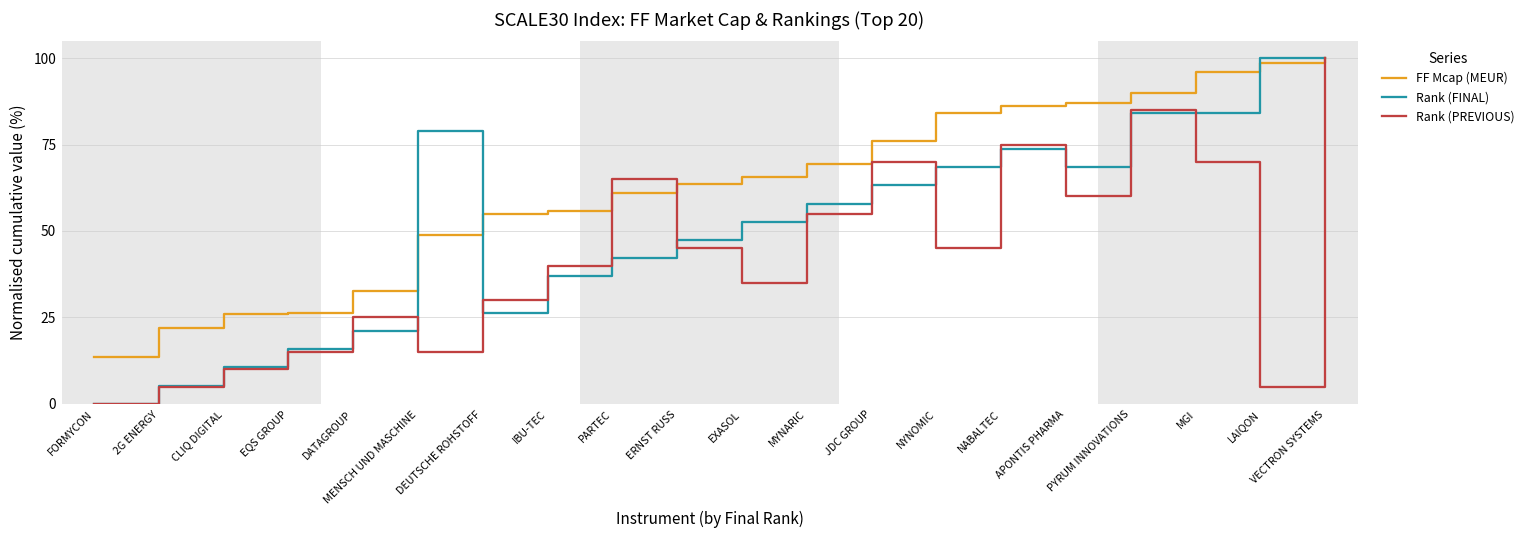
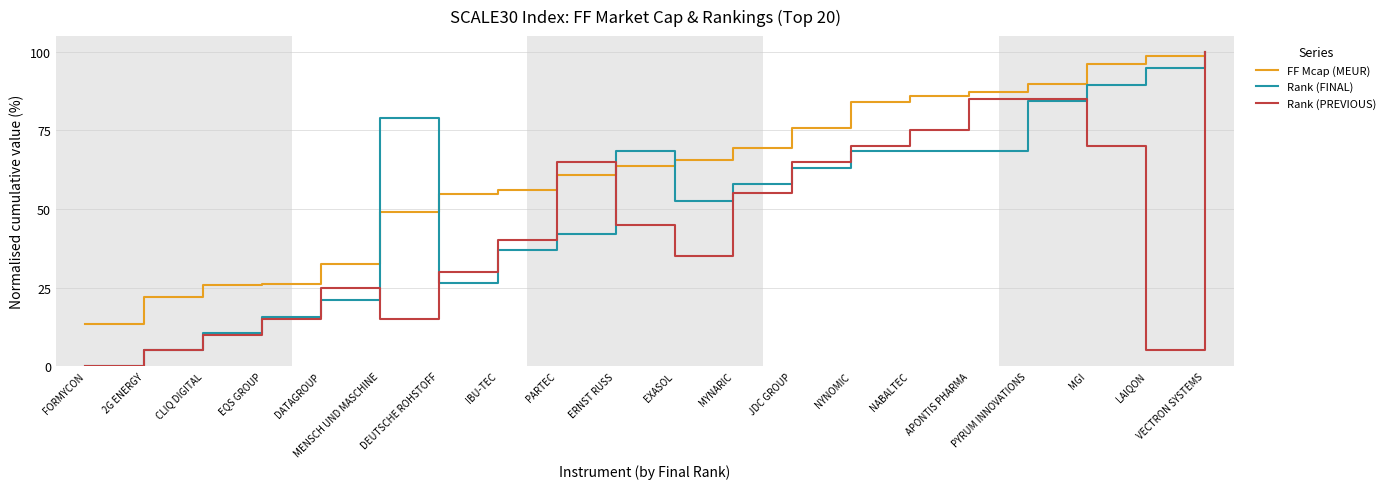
  {
    "FF Mcap (MEUR)": {
      "FORMYCON": 13,
      "2G ENERGY": 22,
      "CLIQ DIGITAL": 26,
      "EQS GROUP": 26,
      "DATAGROUP": 33,
      "MENSCH UND MASCHINE": 49,
      "DEUTSCHE ROHSTOFF": 55,
      "IBU-TEC": 56,
      "PARTEC": 61,
      "ERNST RUSS": 64,
      "EXASOL": 66,
      "MYNARIC": 69,
      "JDC GROUP": 76,
      "NYNOMIC": 84,
      "NABALTEC": 86,
      "APONTIS PHARMA": 87,
      "PYRUM INNOVATIONS": 90,
      "MGI": 96,
      "LAIQON": 99
    },
    "Rank (FINAL)": {
      "DATAGROUP": 21,
      "MENSCH UND MASCHINE": 79,
      "DEUTSCHE ROHSTOFF": 26,
      "IBU-TEC": 37,
      "PARTEC": 42,
-     "ERNST RUSS": 47,
+     "ERNST RUSS": 68,
      "EXASOL": 53,
      "MYNARIC": 58,
      "JDC GROUP": 63,
      "NYNOMIC": 68,
-     "NABALTEC": 74,
+     "NABALTEC": 68,
      "APONTIS PHARMA": 68,
-     "MGI": 84,
-     "LAIQON": 100
+     "MGI": 89,
+     "LAIQON": 95
    },
    "Rank (PREVIOUS)": {
      "DATAGROUP": 25,
      "MENSCH UND MASCHINE": 15,
      "DEUTSCHE ROHSTOFF": 30,
      "IBU-TEC": 40,
      "PARTEC": 65,
      "ERNST RUSS": 45,
      "EXASOL": 35,
      "MYNARIC": 55,
-     "JDC GROUP": 70,
-     "NYNOMIC": 45,
+     "JDC GROUP": 65,
+     "NYNOMIC": 70,
      "NABALTEC": 75,
-     "APONTIS PHARMA": 60,
+     "APONTIS PHARMA": 85,
      "MGI": 70,
      "LAIQON": 5
    }
  }
